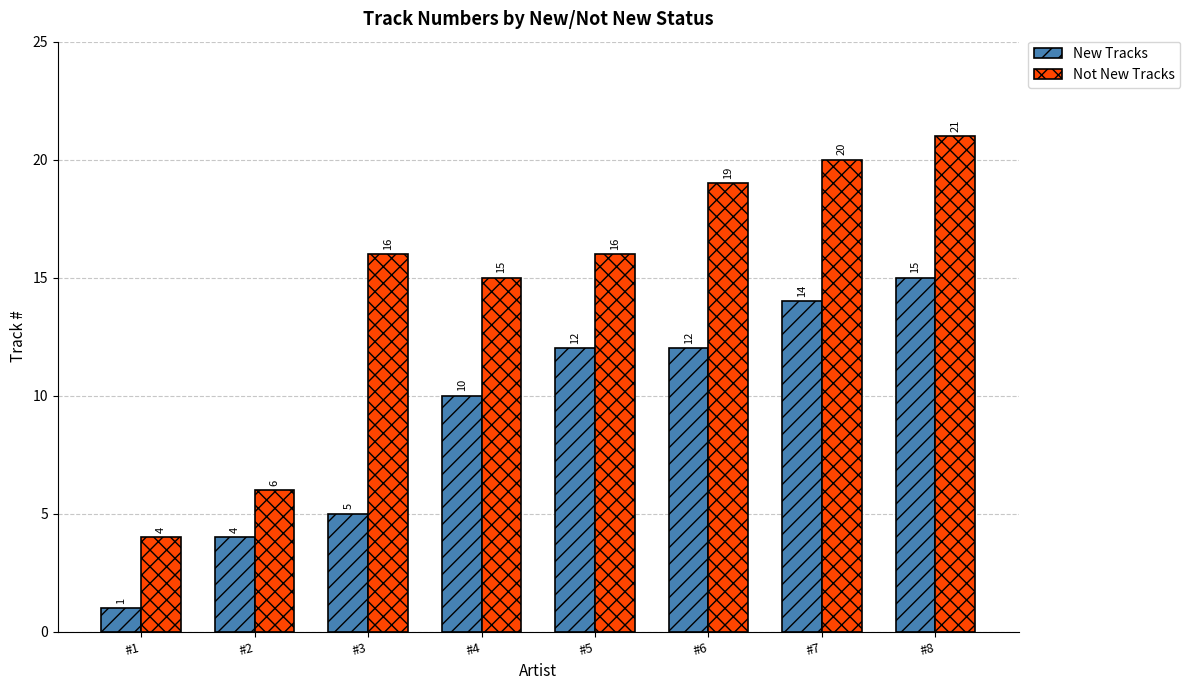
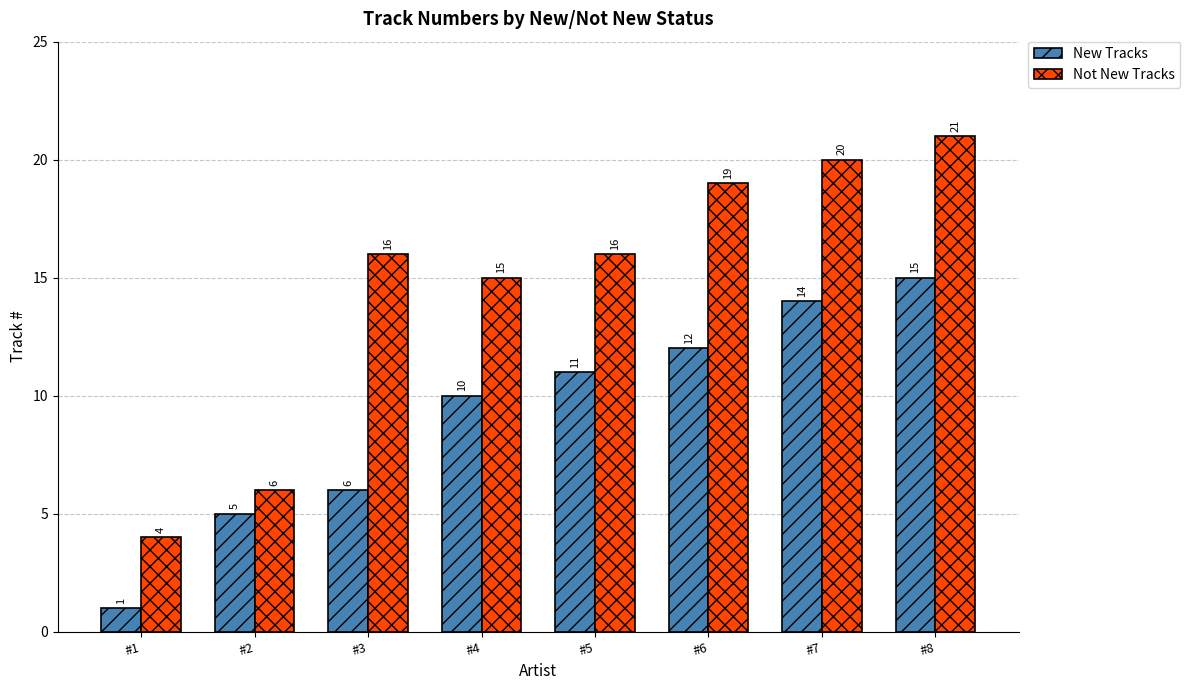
  {
    "New Tracks": {
      "#1": 1,
-     "#2": 4,
-     "#3": 5,
+     "#2": 5,
+     "#3": 6,
      "#4": 10,
-     "#5": 12,
+     "#5": 11,
      "#6": 12,
      "#7": 14,
      "#8": 15
    },
    "Not New Tracks": {
      "#1": 4,
      "#2": 6,
      "#3": 16,
      "#4": 15,
      "#5": 16,
      "#6": 19,
      "#7": 20,
      "#8": 21
    }
  }
